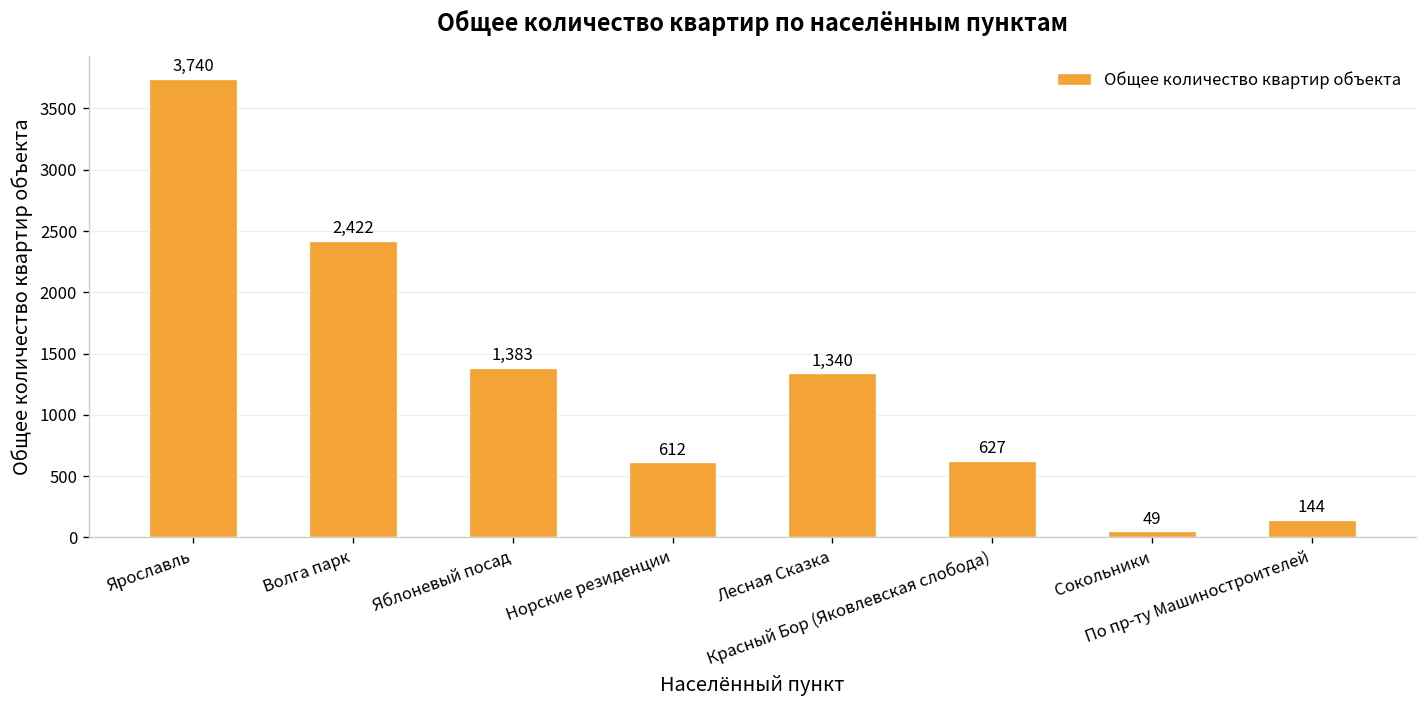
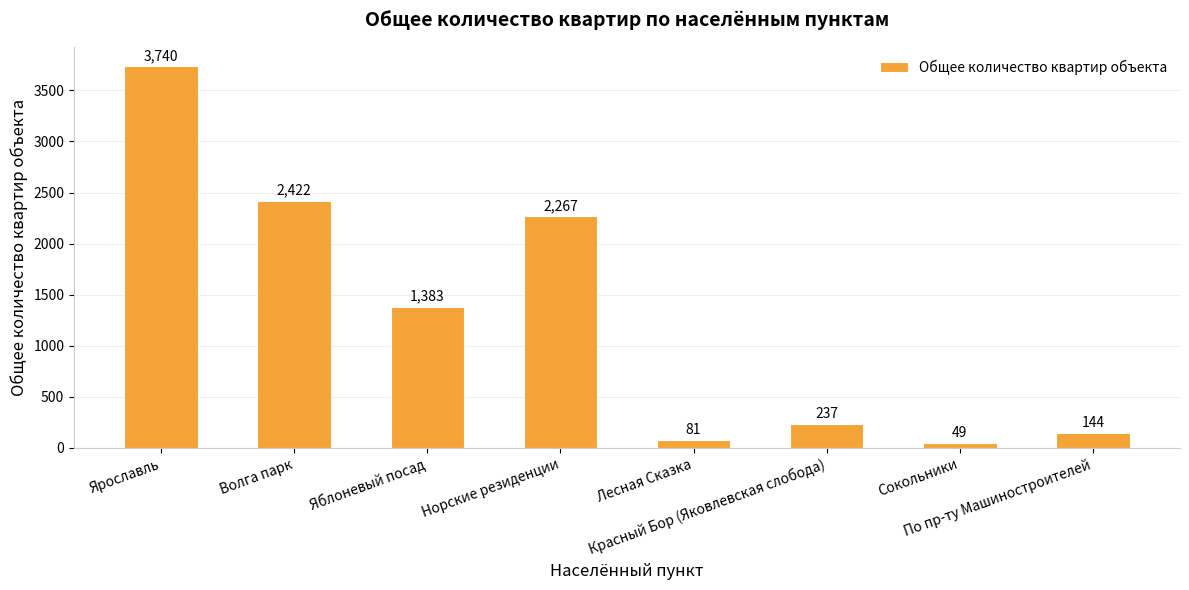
  {
    "Ярославль": "3,740",
    "Волга парк": "2,422",
    "Яблоневый посад": "1,383",
-   "Норские резиденции": "612",
-   "Лесная Сказка": "1,340",
-   "Красный Бор (Яковлевская слобода)": "627",
+   "Норские резиденции": "2,267",
+   "Лесная Сказка": "81",
+   "Красный Бор (Яковлевская слобода)": "237",
    "Сокольники": "49",
    "По пр-ту Машиностроителей": "144"
  }
